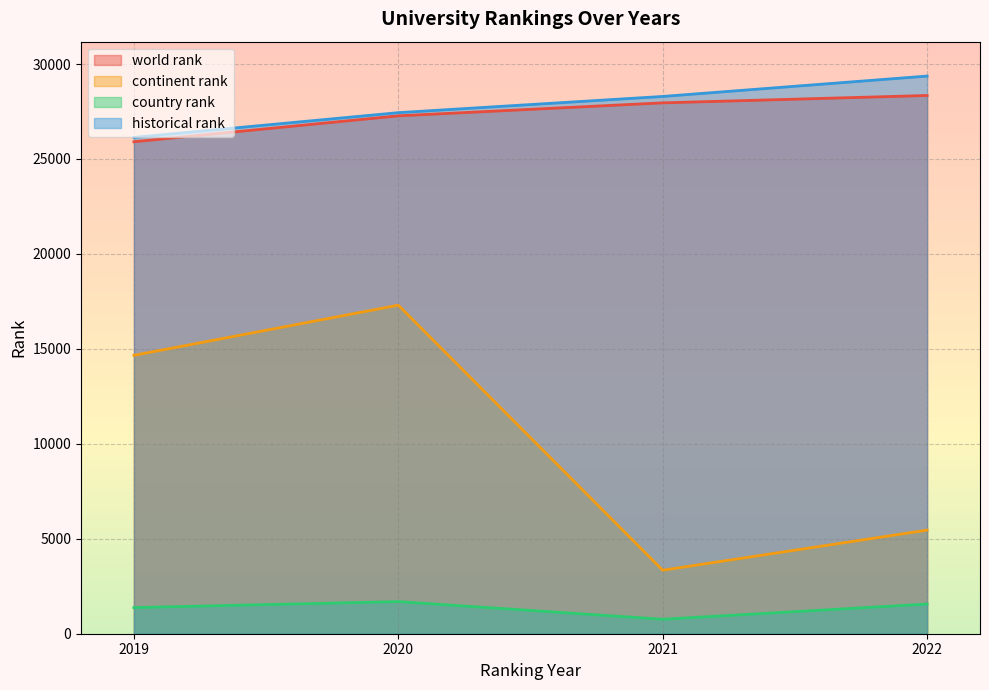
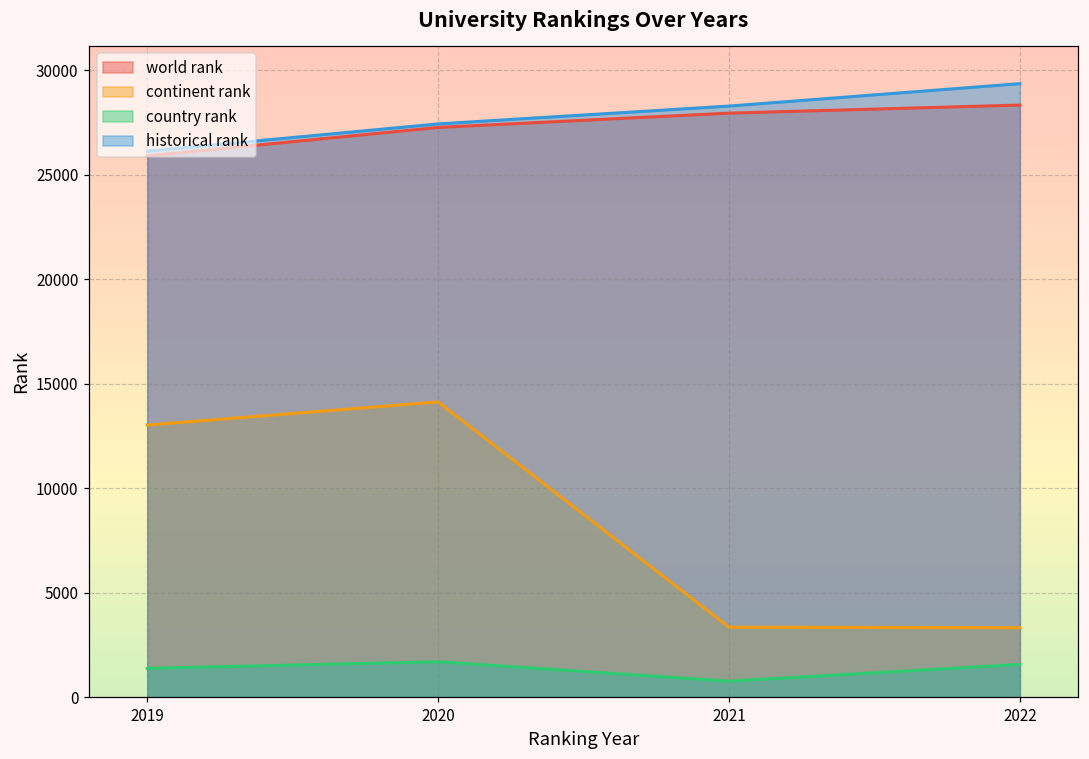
  {
    "world rank": {
      "2019": 25900,
      "2020": 27300,
      "2021": 28000,
      "2022": 28300
    },
    "continent rank": {
-     "2019": 14700,
-     "2020": 17300,
+     "2019": 13000,
+     "2020": 14100,
      "2021": 3300,
-     "2022": 5500
+     "2022": 3300
    },
    "country rank": {
      "2019": 1400,
      "2020": 1700,
      "2021": 800,
      "2022": 1600
    },
    "historical rank": {
      "2019": 26100,
      "2020": 27400,
      "2021": 28300,
      "2022": 29400
    }
  }
